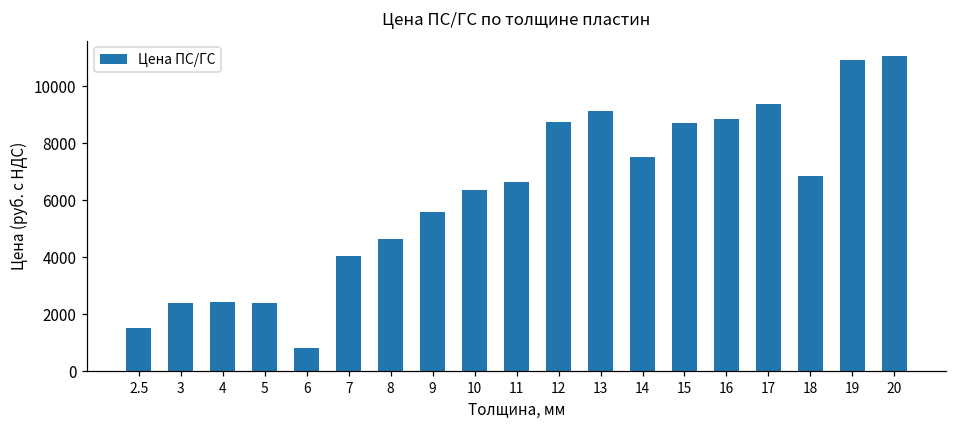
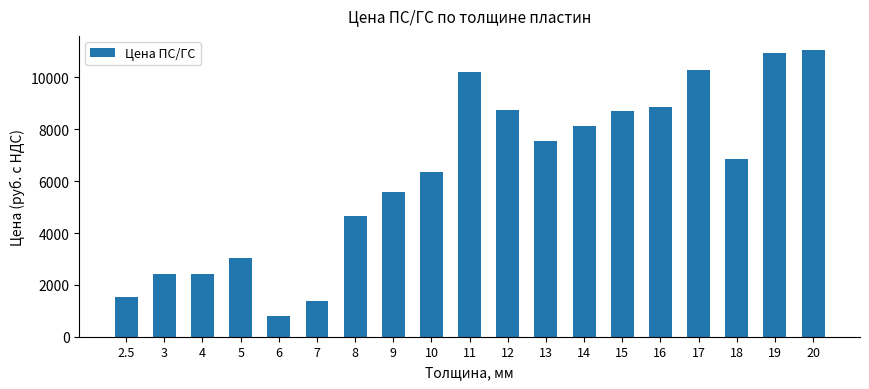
  {
    "2.5": 1500,
    "3": 2400,
    "4": 2400,
-   "5": 2400,
+   "5": 3000,
    "6": 800,
-   "7": 4100,
+   "7": 1400,
    "8": 4600,
    "9": 5600,
    "10": 6400,
-   "11": 6700,
+   "11": 10200,
    "12": 8800,
-   "13": 9200,
-   "14": 7500,
+   "13": 7500,
+   "14": 8100,
    "15": 8700,
    "16": 8800,
-   "17": 9400,
+   "17": 10300,
    "18": 6800,
    "19": 10900,
    "20": 11100
  }
